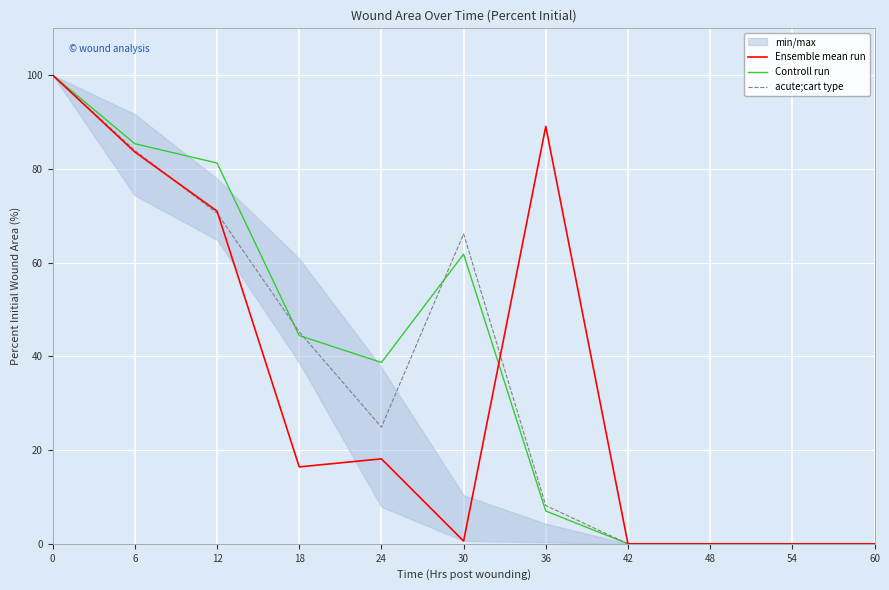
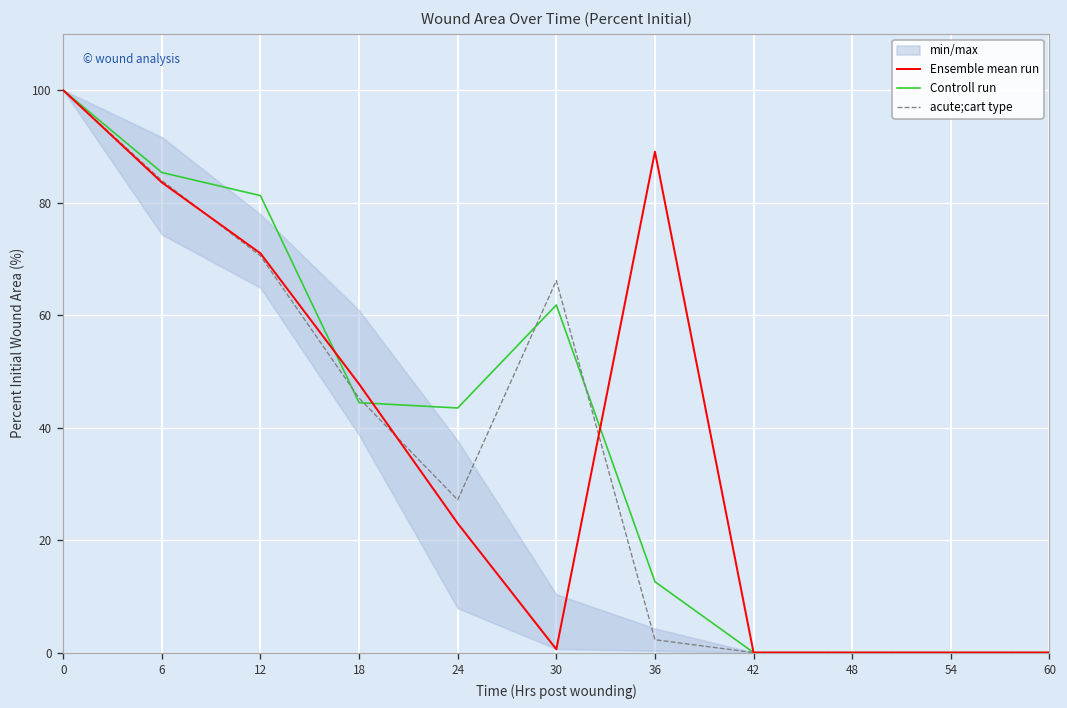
  {
    "Ensemble mean run": {
-     "18": 16,
-     "24": 18,
+     "18": 48,
+     "24": 23,
      "30": 1,
      "36": 89
    },
    "Controll run": {
      "6": 85,
      "12": 81,
      "18": 44,
-     "24": 39,
+     "24": 43,
      "30": 62,
-     "36": 7
+     "36": 13
    },
    "acute;cart type": {
      "18": 45,
-     "24": 25,
+     "24": 27,
      "30": 66,
-     "36": 8
+     "36": 2
    }
  }
